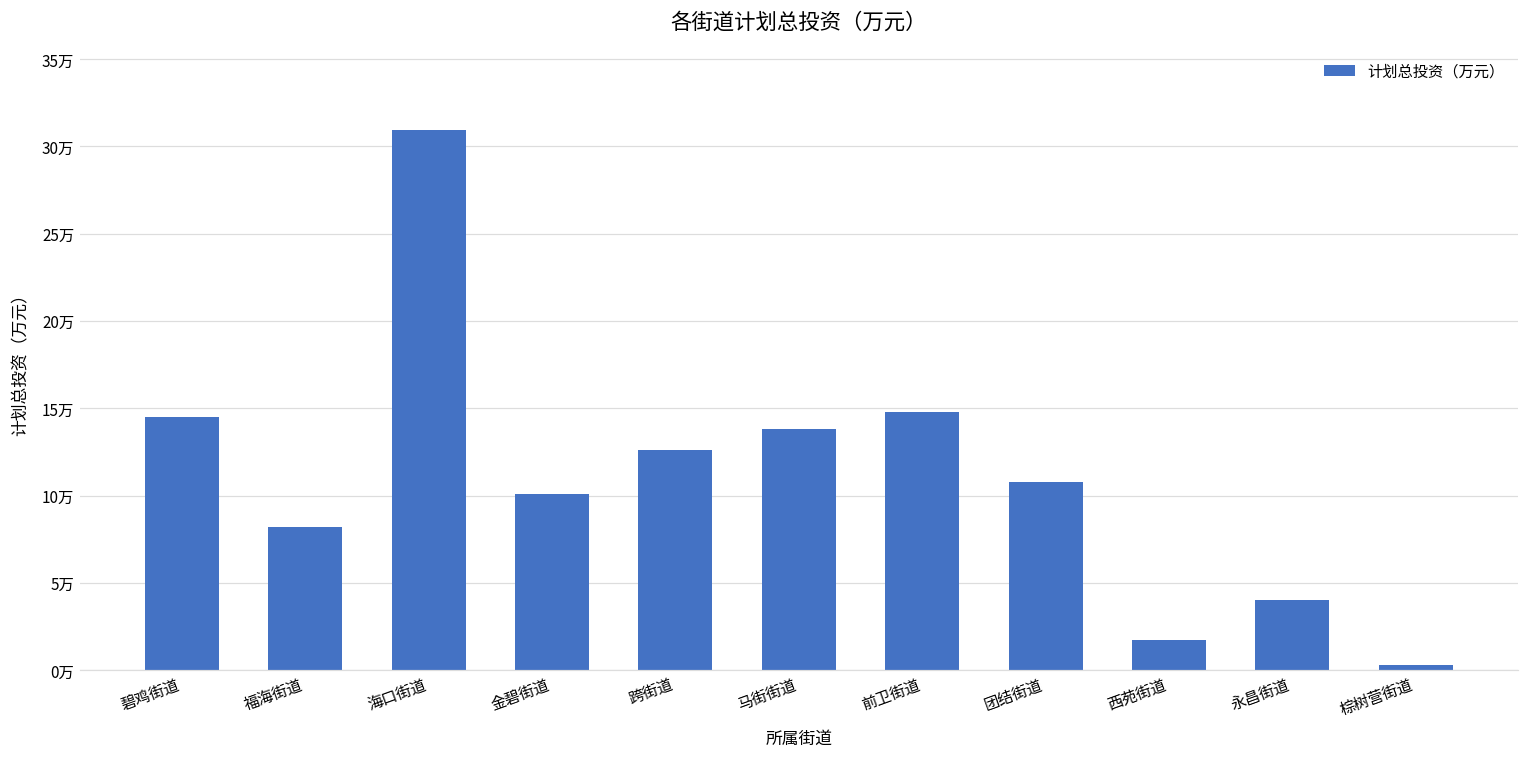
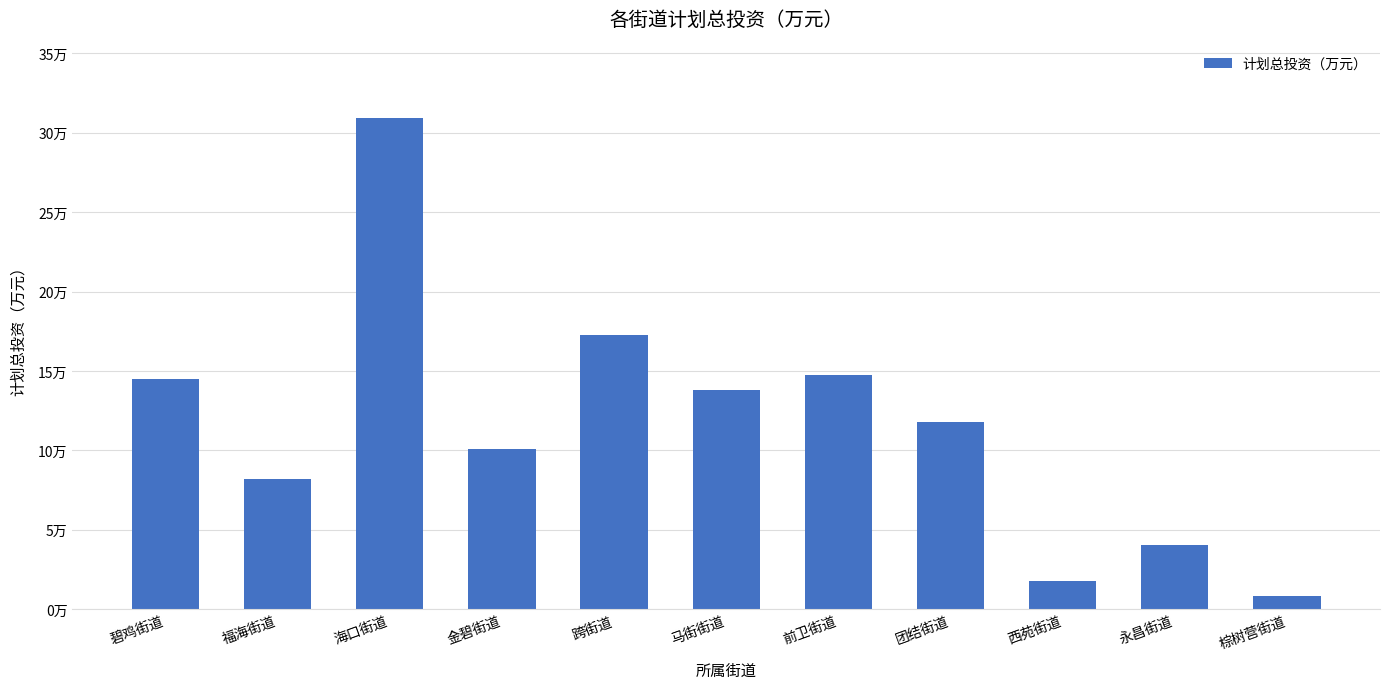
  {
    "碧鸡街道": "14.5万",
    "福海街道": "8.2万",
    "海口街道": "30.9万",
    "金碧街道": "10.1万",
-   "跨街道": "12.6万",
+   "跨街道": "17.2万",
    "马街街道": "13.8万",
    "前卫街道": "14.8万",
-   "团结街道": "10.8万",
+   "团结街道": "11.8万",
    "西苑街道": "1.7万",
    "永昌街道": "4.0万",
-   "棕树营街道": "0.3万"
+   "棕树营街道": "0.8万"
  }
